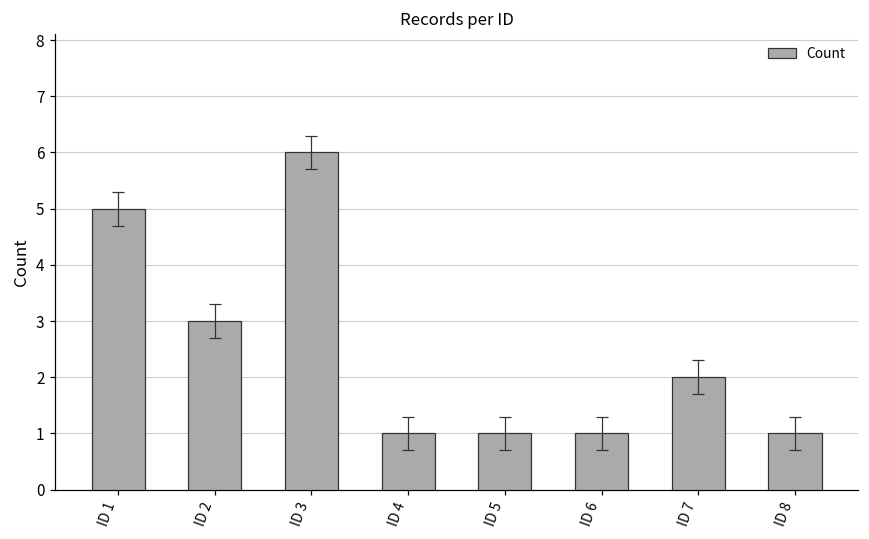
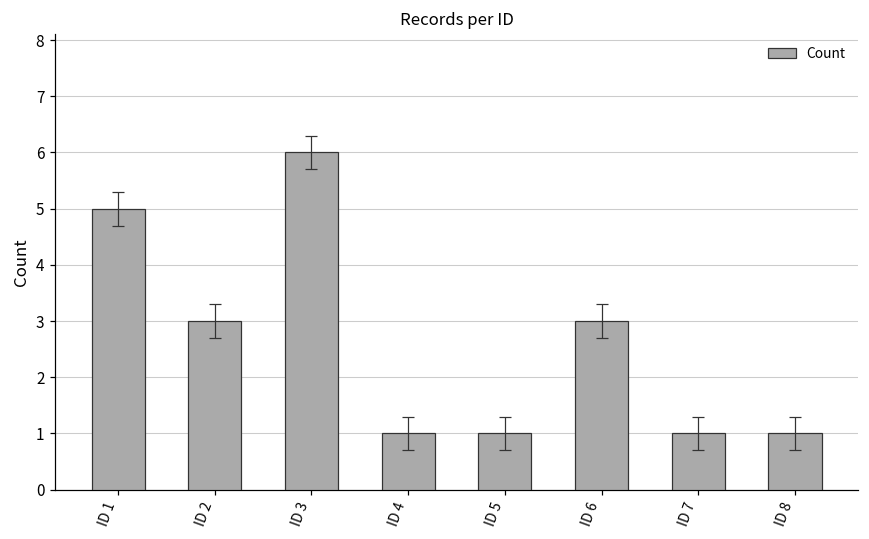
  {
    "Count": {
      "ID 1": 5,
      "ID 2": 3,
      "ID 3": 6,
      "ID 4": 1,
      "ID 5": 1,
-     "ID 6": 1,
-     "ID 7": 2,
+     "ID 6": 3,
+     "ID 7": 1,
      "ID 8": 1
    }
  }
